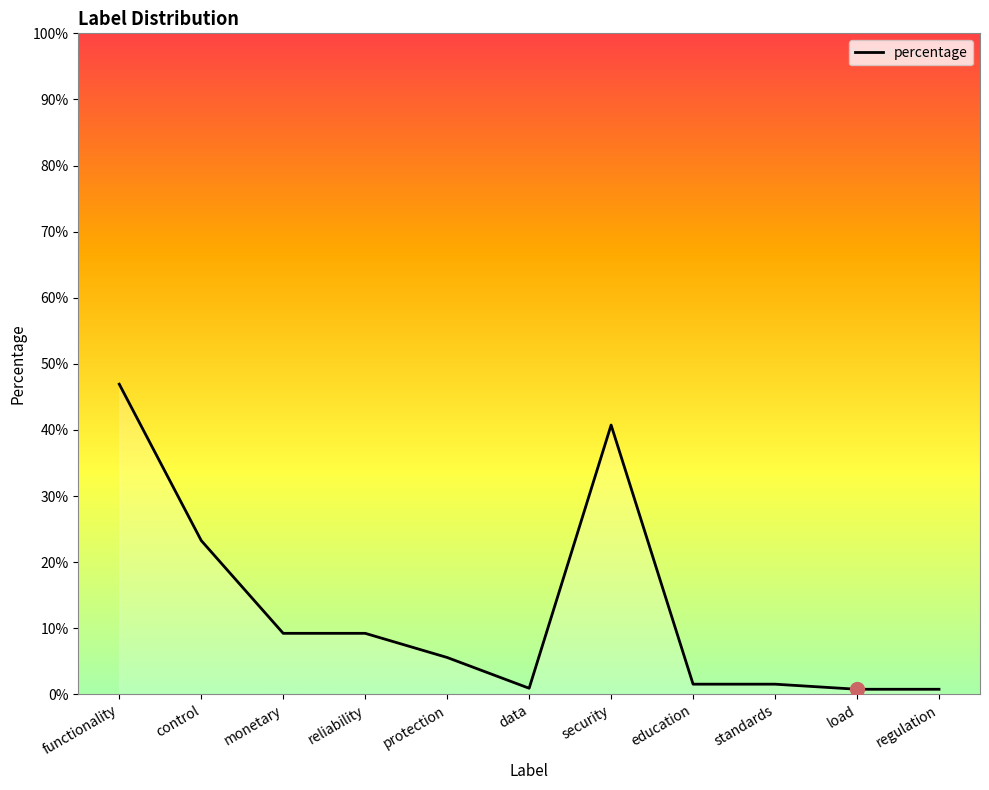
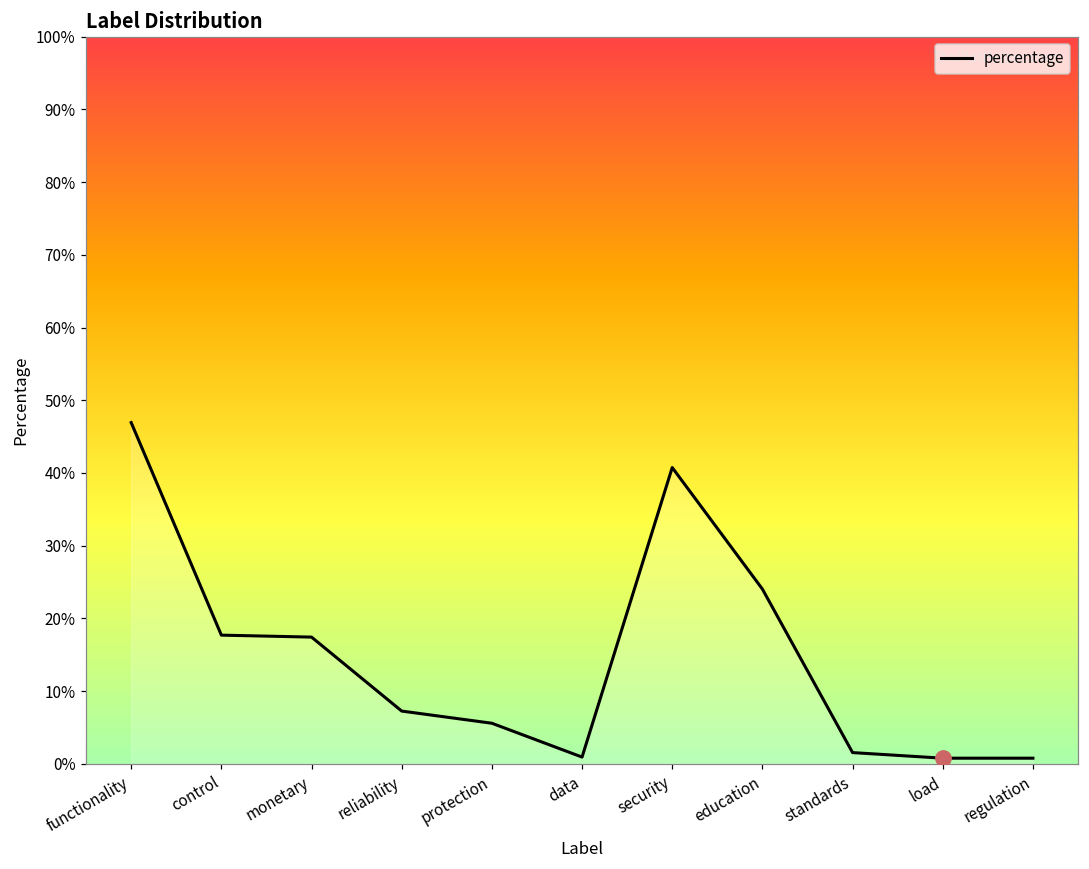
  {
    "percentage": {
      "functionality": "47%",
-     "control": "23%",
-     "monetary": "9%",
-     "reliability": "9%",
+     "control": "18%",
+     "monetary": "17%",
+     "reliability": "7%",
      "protection": "6%",
      "data": "1%",
      "security": "41%",
-     "education": "2%",
+     "education": "24%",
      "standards": "2%",
      "regulation": "1%"
    }
  }
